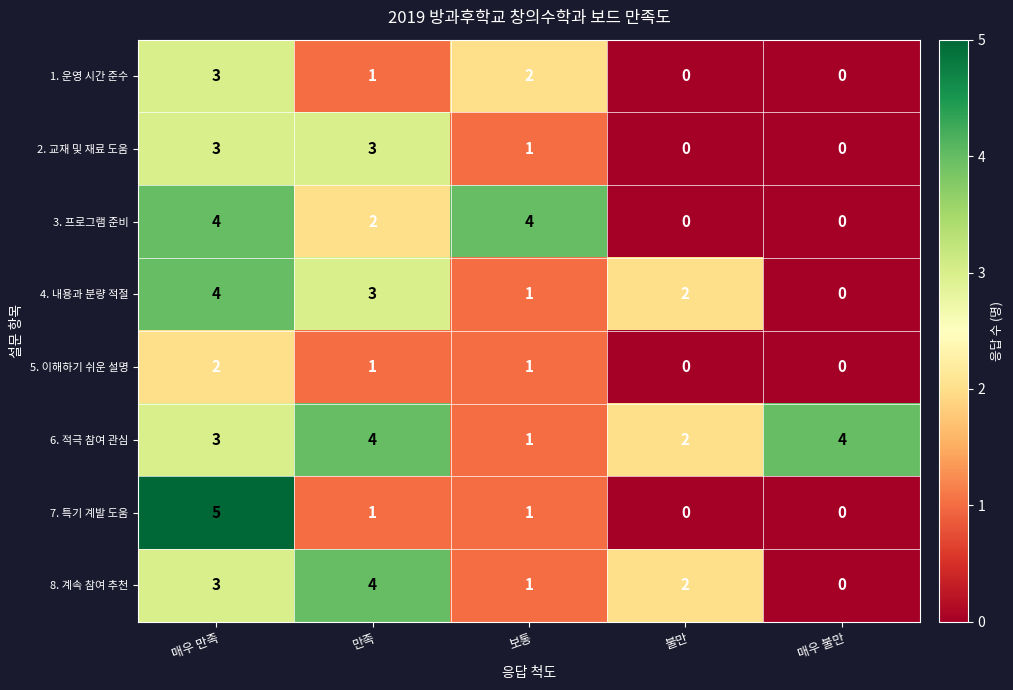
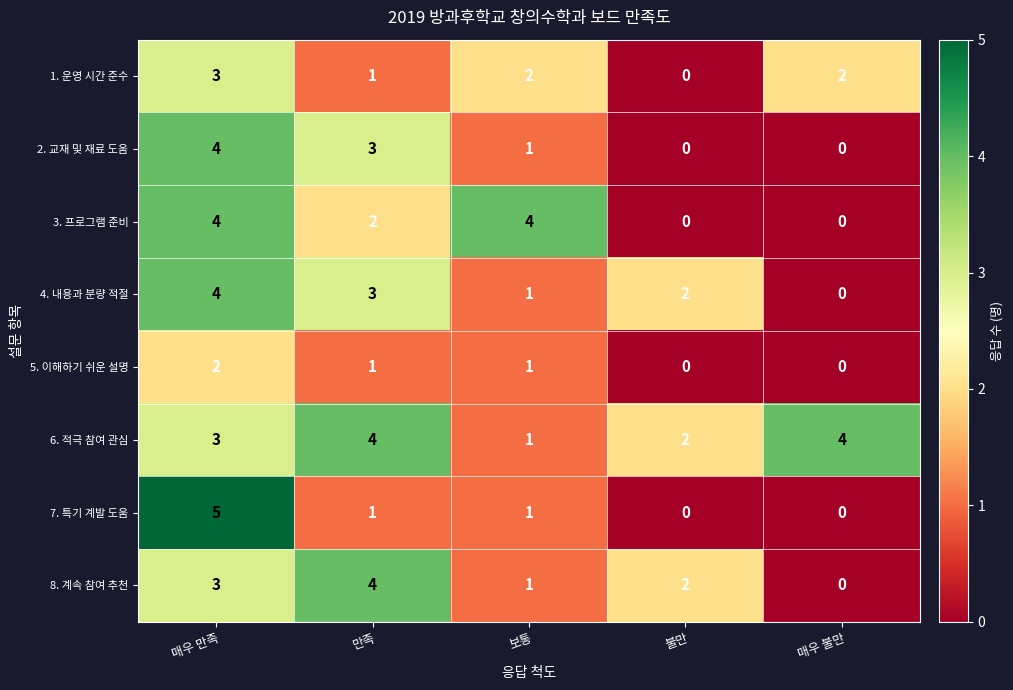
  {
    "1. 운영 시간 준수": {
      "매우 만족": 3,
      "만족": 1,
      "보통": 2,
      "불만": 0,
-     "매우 불만": 0
+     "매우 불만": 2
    },
    "2. 교재 및 재료 도움": {
-     "매우 만족": 3,
+     "매우 만족": 4,
      "만족": 3,
      "보통": 1,
      "불만": 0,
      "매우 불만": 0
    },
    "3. 프로그램 준비": {
      "매우 만족": 4,
      "만족": 2,
      "보통": 4,
      "불만": 0,
      "매우 불만": 0
    },
    "4. 내용과 분량 적절": {
      "매우 만족": 4,
      "만족": 3,
      "보통": 1,
      "불만": 2,
      "매우 불만": 0
    },
    "5. 이해하기 쉬운 설명": {
      "매우 만족": 2,
      "만족": 1,
      "보통": 1,
      "불만": 0,
      "매우 불만": 0
    },
    "6. 적극 참여 관심": {
      "매우 만족": 3,
      "만족": 4,
      "보통": 1,
      "불만": 2,
      "매우 불만": 4
    },
    "7. 특기 계발 도움": {
      "매우 만족": 5,
      "만족": 1,
      "보통": 1,
      "불만": 0,
      "매우 불만": 0
    },
    "8. 계속 참여 추천": {
      "매우 만족": 3,
      "만족": 4,
      "보통": 1,
      "불만": 2,
      "매우 불만": 0
    }
  }
